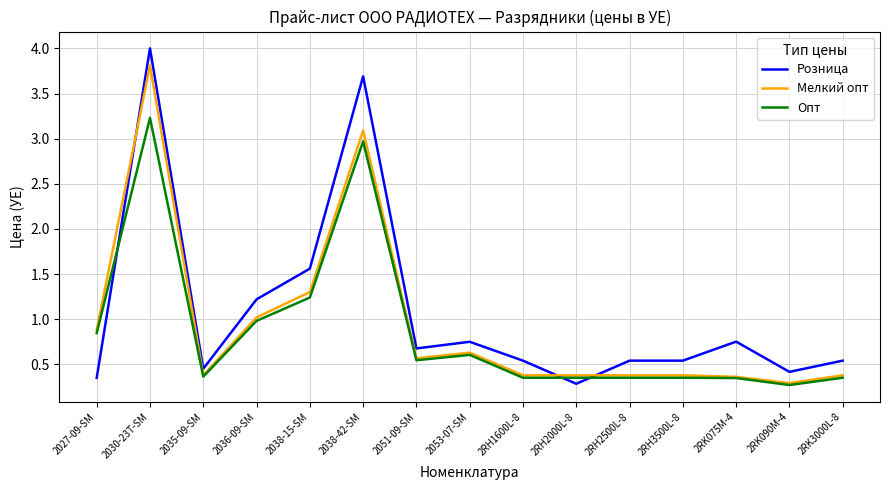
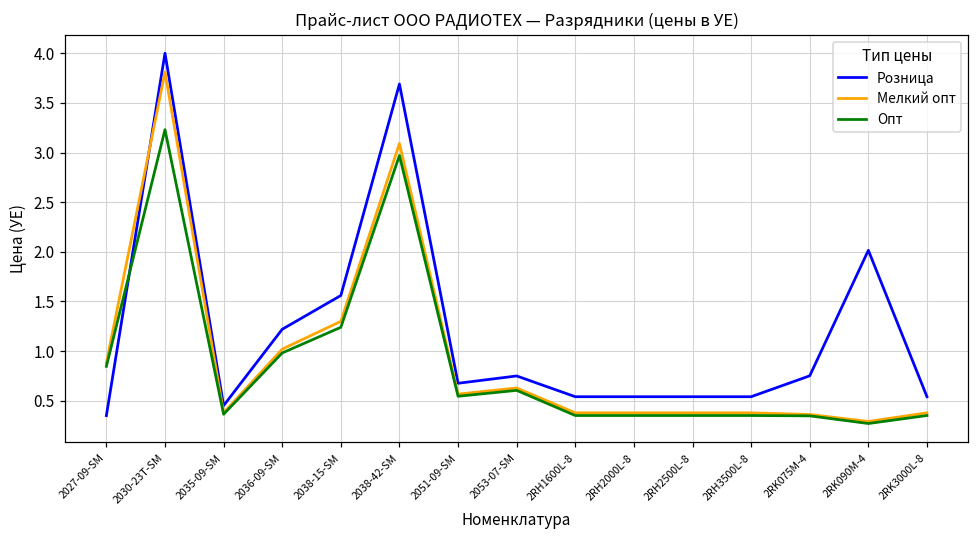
  {
    "Розница": {
      "2027-09-SM": 0.4,
      "2030-23T-SM": 4.0,
      "2035-09-SM": 0.5,
      "2036-09-SM": 1.2,
      "2038-15-SM": 1.6,
      "2038-42-SM": 3.7,
      "2051-09-SM": 0.7,
      "2053-07-SM": 0.7,
      "2RH1600L-8": 0.5,
-     "2RH2000L-8": 0.3,
+     "2RH2000L-8": 0.5,
      "2RH2500L-8": 0.5,
      "2RH3500L-8": 0.5,
      "2RK075M-4": 0.8,
-     "2RK090M-4": 0.4,
+     "2RK090M-4": 2.0,
      "2RK3000L-8": 0.5
    },
    "Мелкий опт": {
      "2027-09-SM": 0.9,
      "2030-23T-SM": 3.8,
      "2036-09-SM": 1.0,
      "2038-15-SM": 1.3,
      "2038-42-SM": 3.1
    },
    "Опт": {
      "2027-09-SM": 0.8,
      "2030-23T-SM": 3.2,
      "2036-09-SM": 1.0,
      "2038-15-SM": 1.2,
      "2038-42-SM": 3.0
    }
  }
